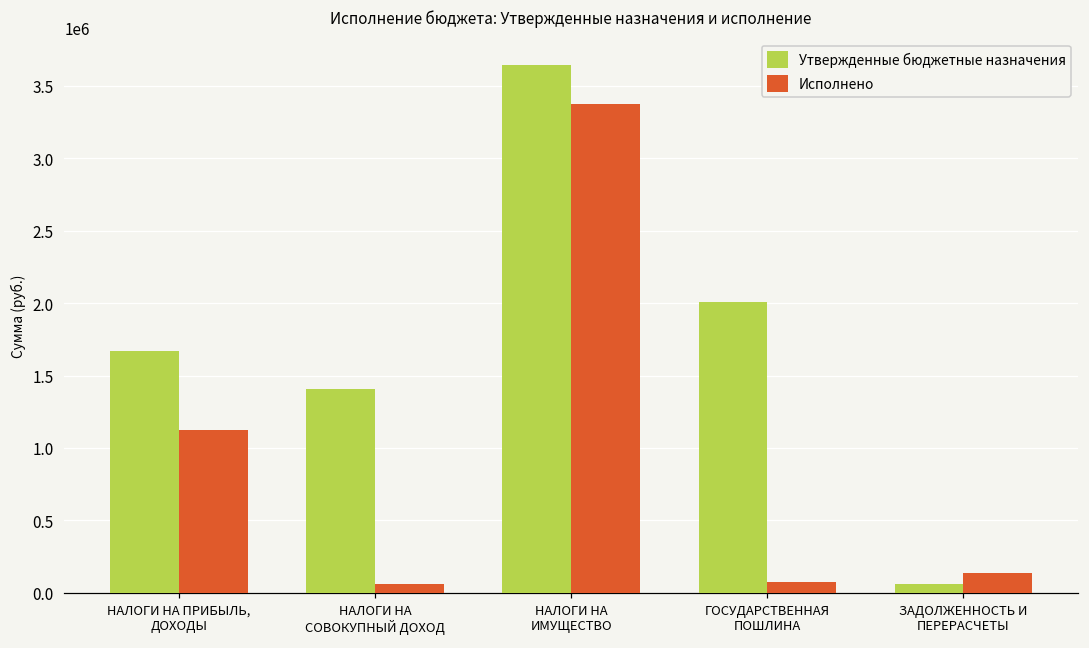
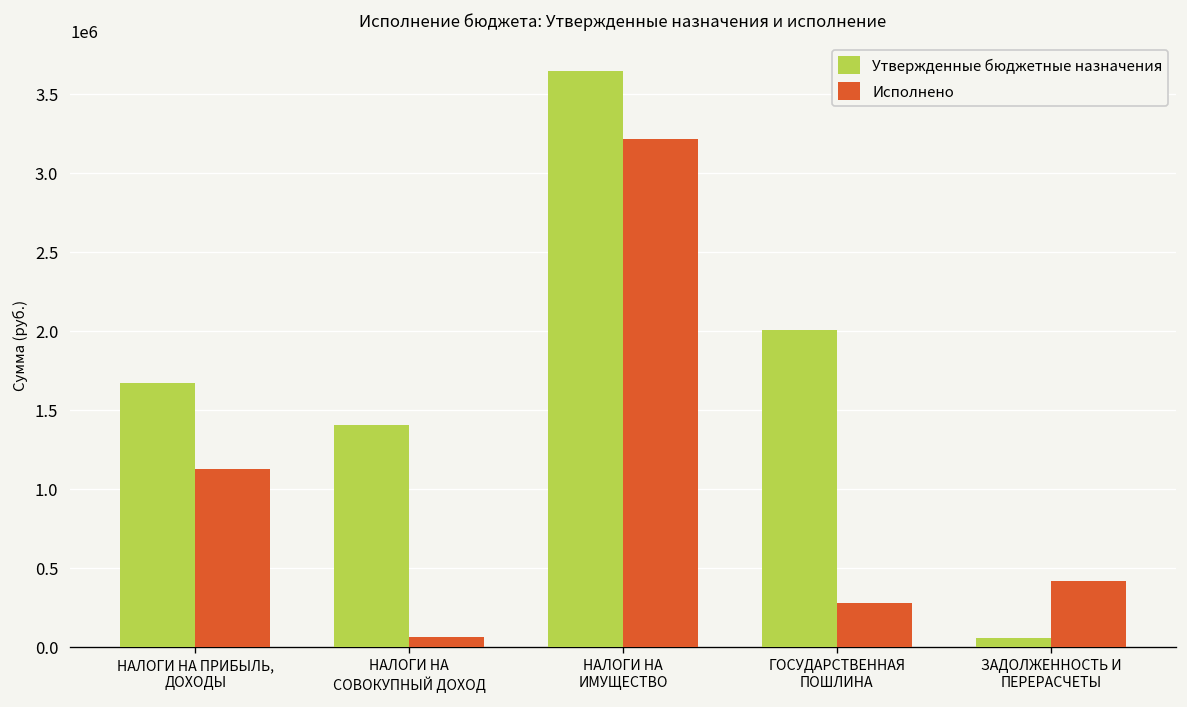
  {
    "Утвержденные бюджетные назначения": {
      "НАЛОГИ НА ПРИБЫЛЬ, ДОХОДЫ": 1670000,
      "НАЛОГИ НА СОВОКУПНЫЙ ДОХОД": 1400000,
      "НАЛОГИ НА ИМУЩЕСТВО": 3640000,
      "ГОСУДАРСТВЕННАЯ ПОШЛИНА": 2000000,
      "ЗАДОЛЖЕННОСТЬ И ПЕРЕРАСЧЕТЫ": 60000
    },
    "Исполнено": {
      "НАЛОГИ НА ПРИБЫЛЬ, ДОХОДЫ": 1120000,
      "НАЛОГИ НА СОВОКУПНЫЙ ДОХОД": 60000,
-     "НАЛОГИ НА ИМУЩЕСТВО": 3370000,
-     "ГОСУДАРСТВЕННАЯ ПОШЛИНА": 80000,
-     "ЗАДОЛЖЕННОСТЬ И ПЕРЕРАСЧЕТЫ": 140000
+     "НАЛОГИ НА ИМУЩЕСТВО": 3210000,
+     "ГОСУДАРСТВЕННАЯ ПОШЛИНА": 280000,
+     "ЗАДОЛЖЕННОСТЬ И ПЕРЕРАСЧЕТЫ": 420000
    }
  }
